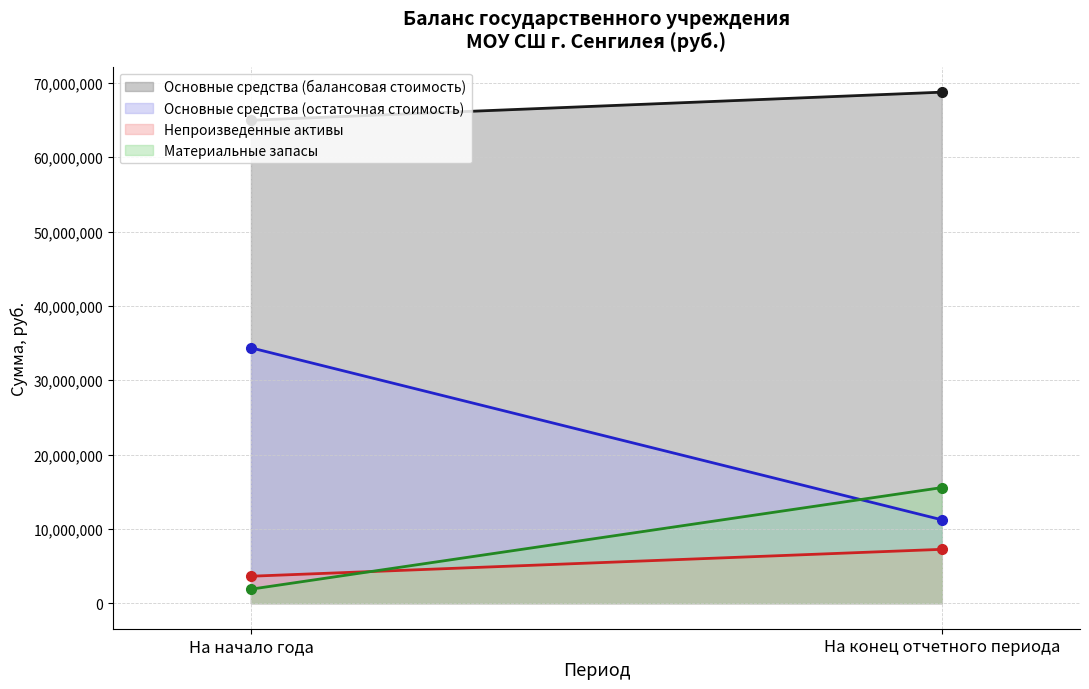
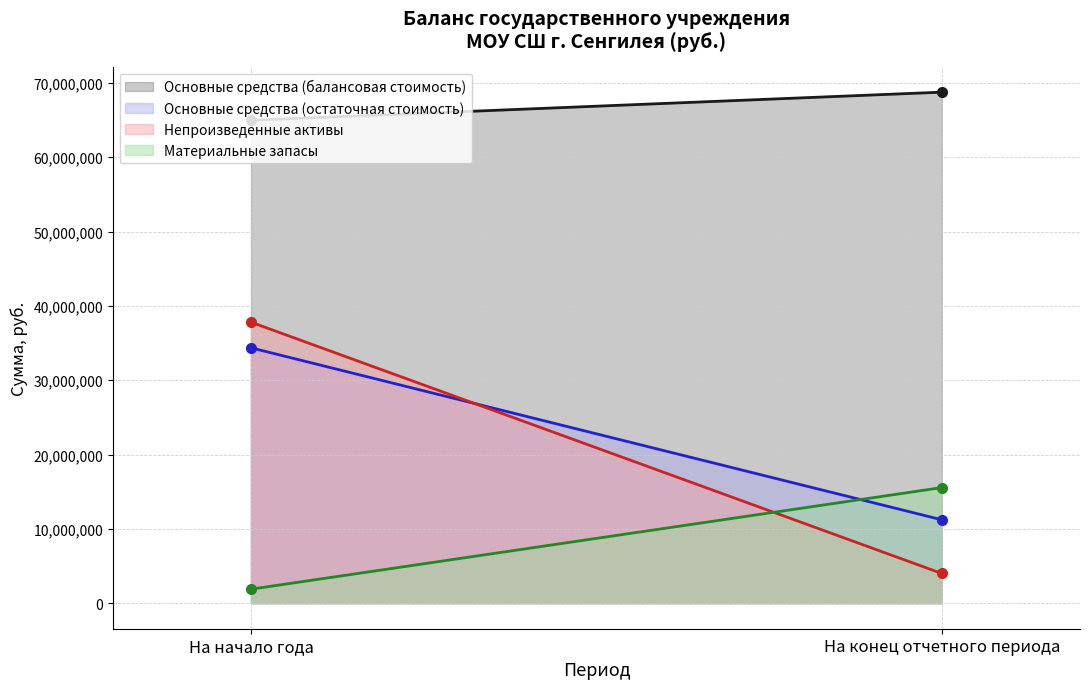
  {
    "Основные средства (балансовая стоимость)": {
      "На конец отчетного периода": "69,000,000"
    },
    "Основные средства (остаточная стоимость)": {
      "На начало года": "34,000,000",
      "На конец отчетного периода": "11,000,000"
    },
    "Непроизведенные активы": {
-     "На начало года": "4,000,000",
-     "На конец отчетного периода": "7,000,000"
+     "На начало года": "38,000,000",
+     "На конец отчетного периода": "4,000,000"
    },
    "Материальные запасы": {
      "На начало года": "2,000,000",
      "На конец отчетного периода": "16,000,000"
    }
  }
